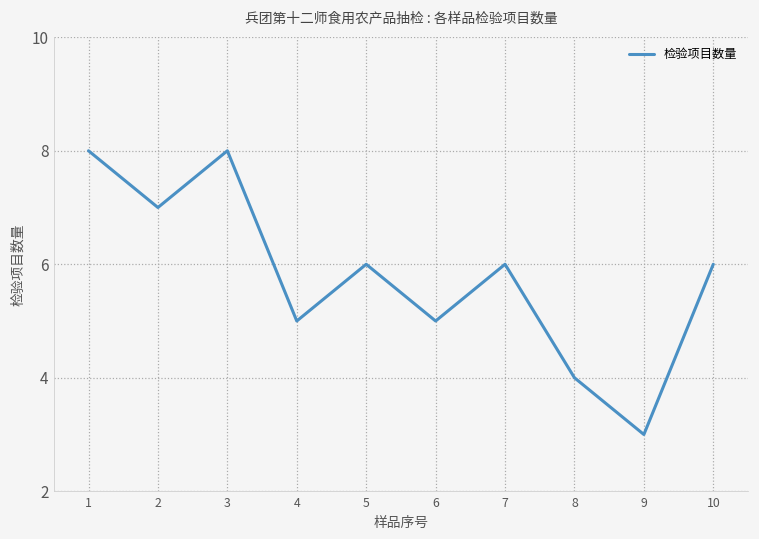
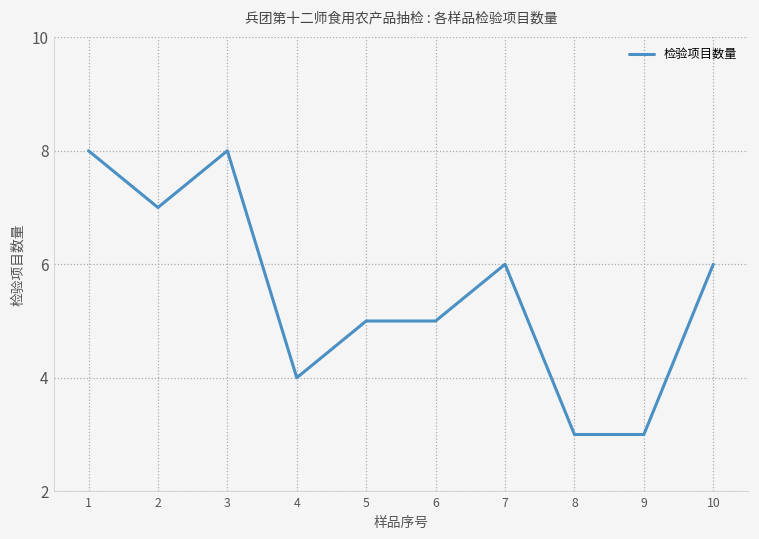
  {
    "1": 8,
    "2": 7,
    "3": 8,
-   "4": 5,
-   "5": 6,
+   "4": 4,
+   "5": 5,
    "6": 5,
    "7": 6,
-   "8": 4,
+   "8": 3,
    "9": 3,
    "10": 6
  }
